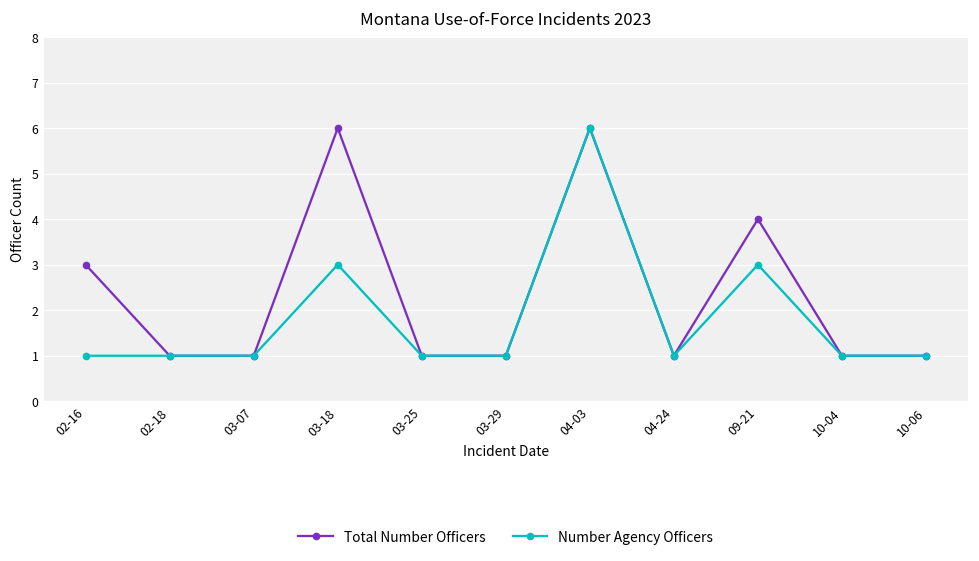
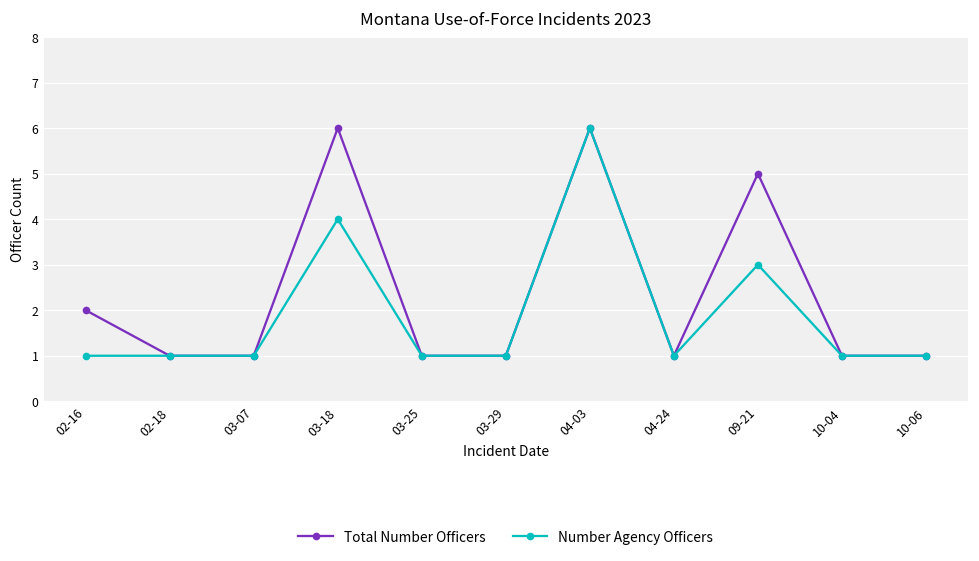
  {
    "Total Number Officers": {
-     "02-16": 3,
+     "02-16": 2,
      "03-18": 6,
-     "09-21": 4
+     "09-21": 5
    },
    "Number Agency Officers": {
      "02-16": 1,
-     "03-18": 3,
+     "03-18": 4,
      "09-21": 3
    }
  }
